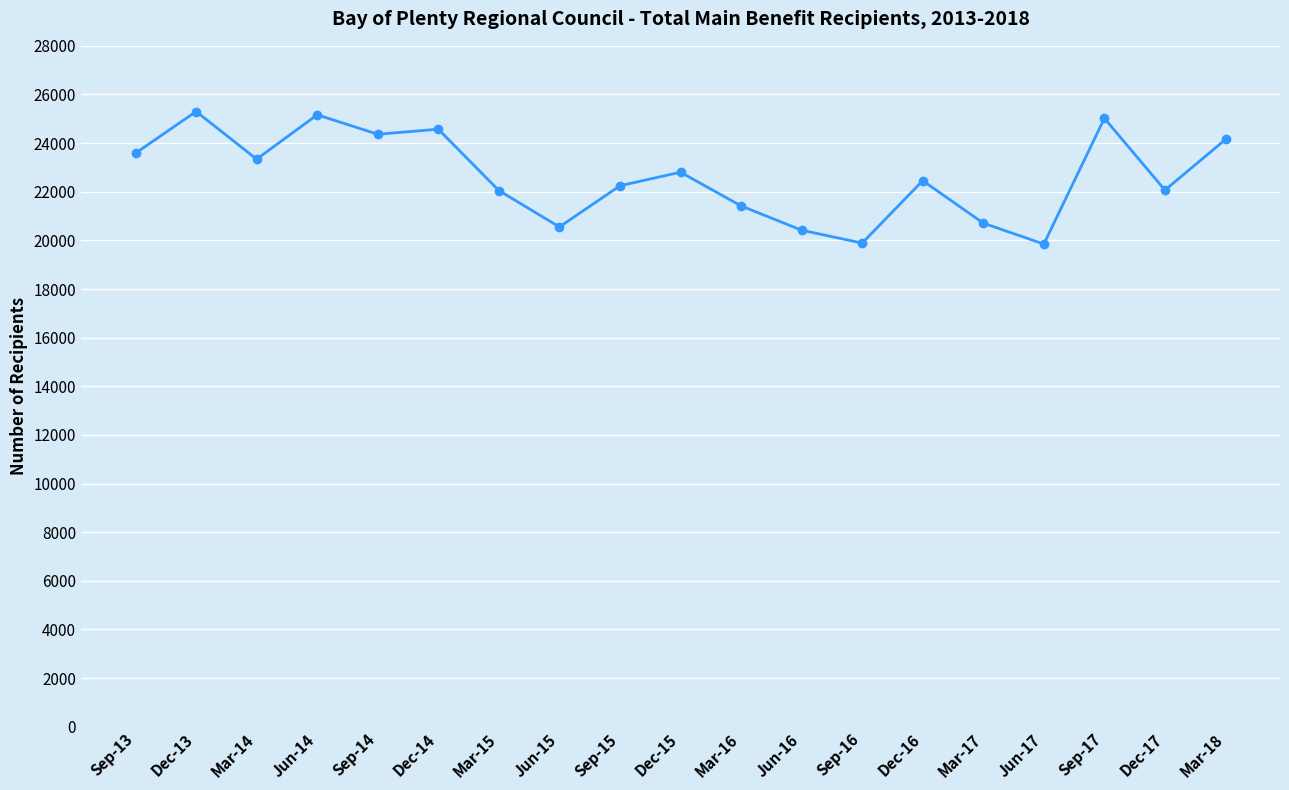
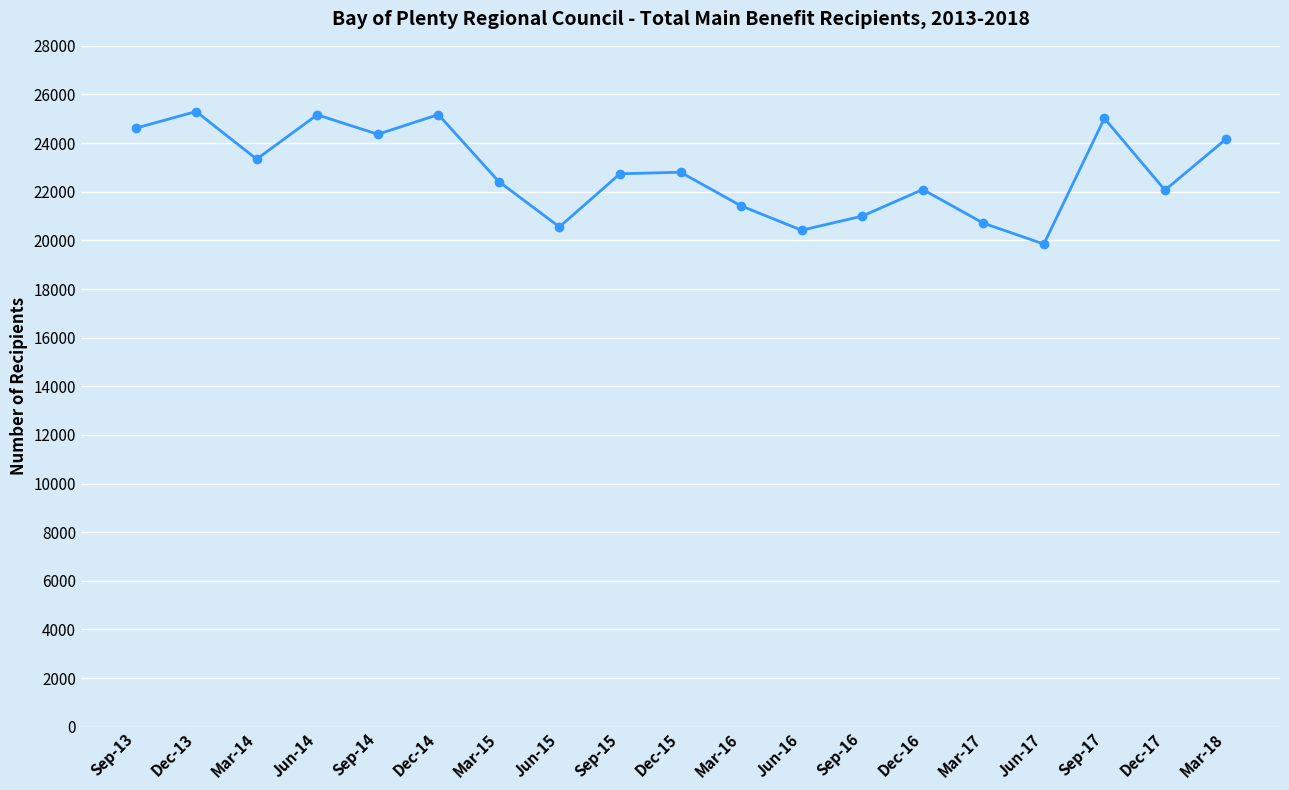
  {
-   "Sep-13": 23600,
+   "Sep-13": 24600,
    "Dec-13": 25300,
    "Mar-14": 23300,
    "Jun-14": 25200,
    "Sep-14": 24400,
-   "Dec-14": 24600,
-   "Mar-15": 22100,
+   "Dec-14": 25200,
+   "Mar-15": 22400,
    "Jun-15": 20600,
-   "Sep-15": 22200,
+   "Sep-15": 22700,
    "Dec-15": 22800,
    "Mar-16": 21400,
    "Jun-16": 20400,
-   "Sep-16": 19900,
-   "Dec-16": 22500,
+   "Sep-16": 21000,
+   "Dec-16": 22100,
    "Mar-17": 20700,
    "Jun-17": 19800,
    "Sep-17": 25000,
    "Dec-17": 22100,
    "Mar-18": 24100
  }
